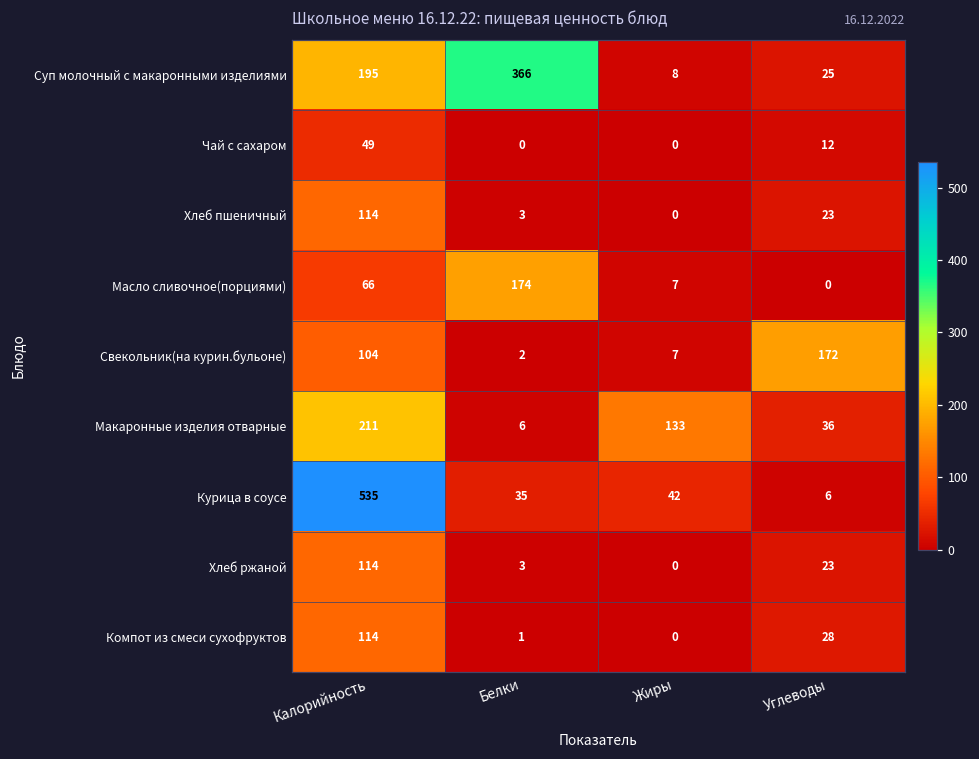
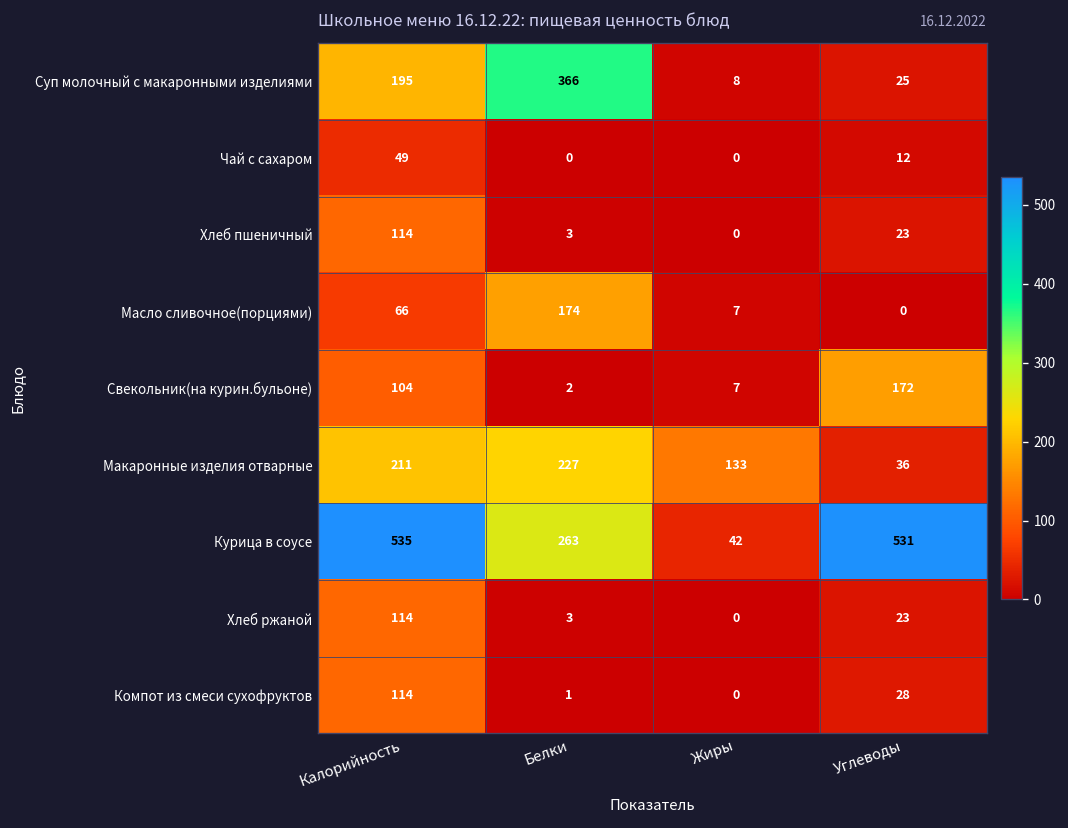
  {
    "Суп молочный с макаронными изделиями": {
      "Калорийность": 195,
      "Белки": 366,
      "Жиры": 8,
      "Углеводы": 25
    },
    "Чай с сахаром": {
      "Калорийность": 49,
      "Белки": 0,
      "Жиры": 0,
      "Углеводы": 12
    },
    "Хлеб пшеничный": {
      "Калорийность": 114,
      "Белки": 3,
      "Жиры": 0,
      "Углеводы": 23
    },
    "Масло сливочное(порциями)": {
      "Калорийность": 66,
      "Белки": 174,
      "Жиры": 7,
      "Углеводы": 0
    },
    "Свекольник(на курин.бульоне)": {
      "Калорийность": 104,
      "Белки": 2,
      "Жиры": 7,
      "Углеводы": 172
    },
    "Макаронные изделия отварные": {
      "Калорийность": 211,
-     "Белки": 6,
+     "Белки": 227,
      "Жиры": 133,
      "Углеводы": 36
    },
    "Курица в соусе": {
      "Калорийность": 535,
-     "Белки": 35,
+     "Белки": 263,
      "Жиры": 42,
-     "Углеводы": 6
+     "Углеводы": 531
    },
    "Хлеб ржаной": {
      "Калорийность": 114,
      "Белки": 3,
      "Жиры": 0,
      "Углеводы": 23
    },
    "Компот из смеси сухофруктов": {
      "Калорийность": 114,
      "Белки": 1,
      "Жиры": 0,
      "Углеводы": 28
    }
  }
